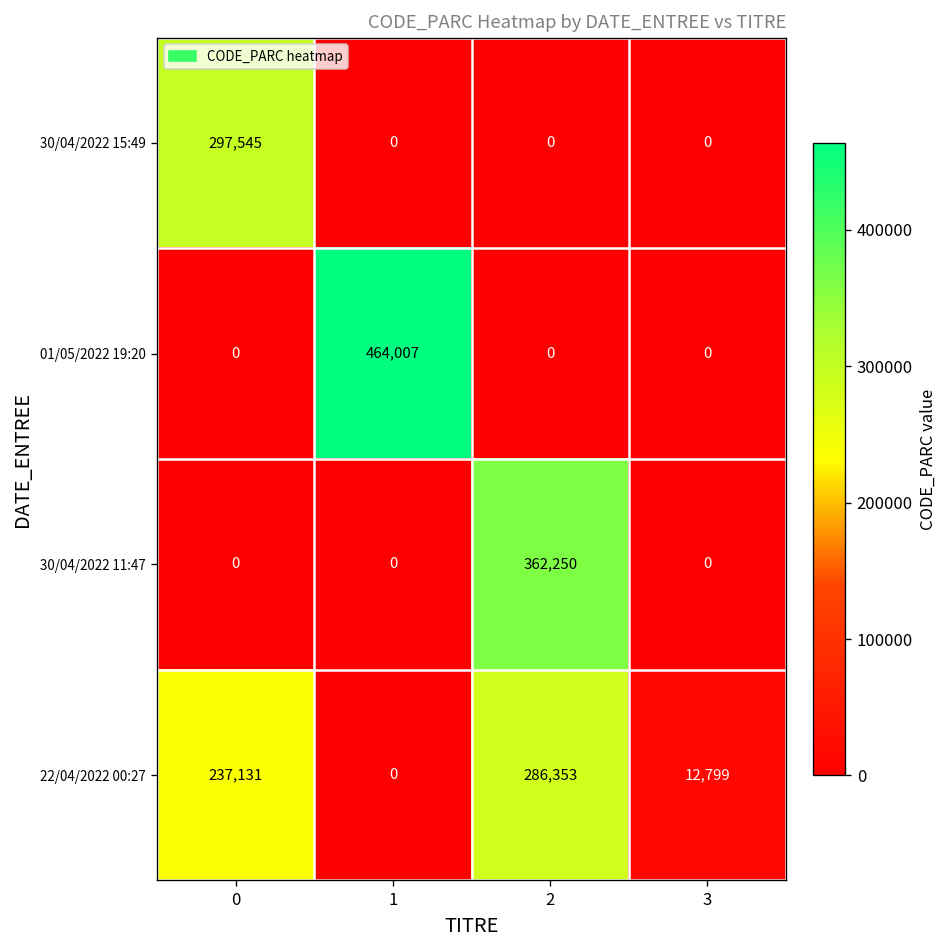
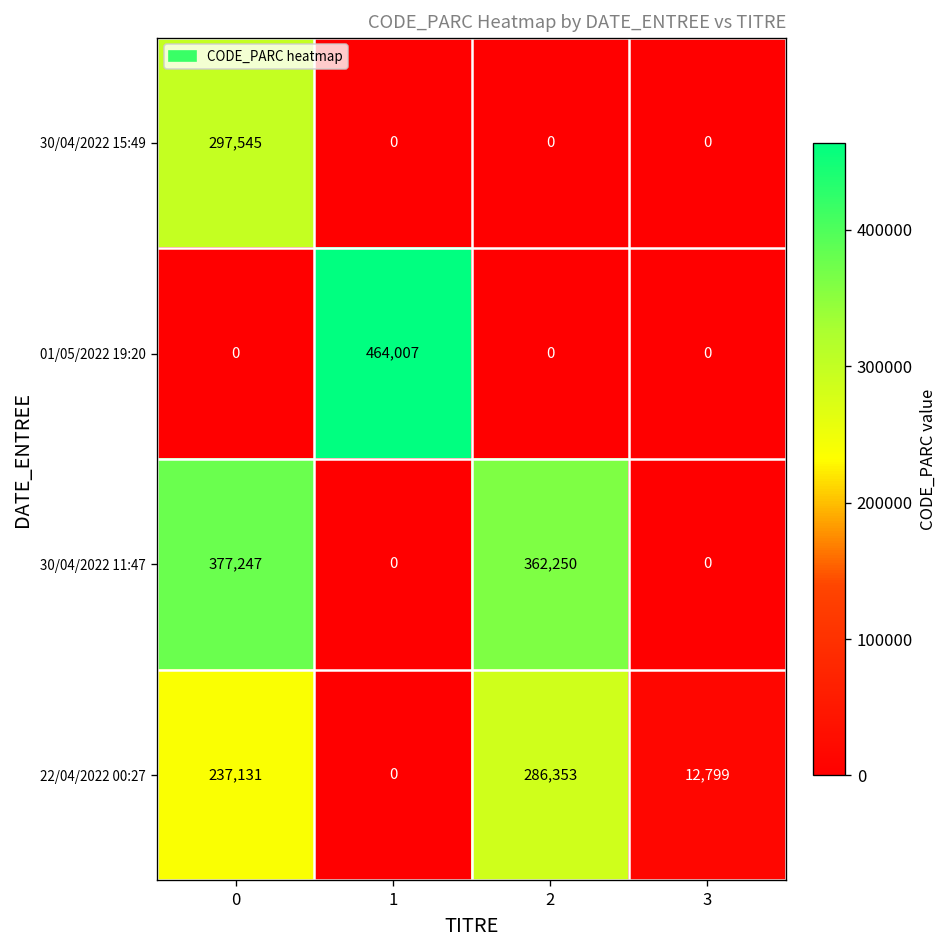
  {
    "30/04/2022 15:49": {
      "0": "297,545",
      "1": "0",
      "2": "0",
      "3": "0"
    },
    "01/05/2022 19:20": {
      "0": "0",
      "1": "464,007",
      "2": "0",
      "3": "0"
    },
    "30/04/2022 11:47": {
-     "0": "0",
+     "0": "377,247",
      "1": "0",
      "2": "362,250",
      "3": "0"
    },
    "22/04/2022 00:27": {
      "0": "237,131",
      "1": "0",
      "2": "286,353",
      "3": "12,799"
    }
  }
